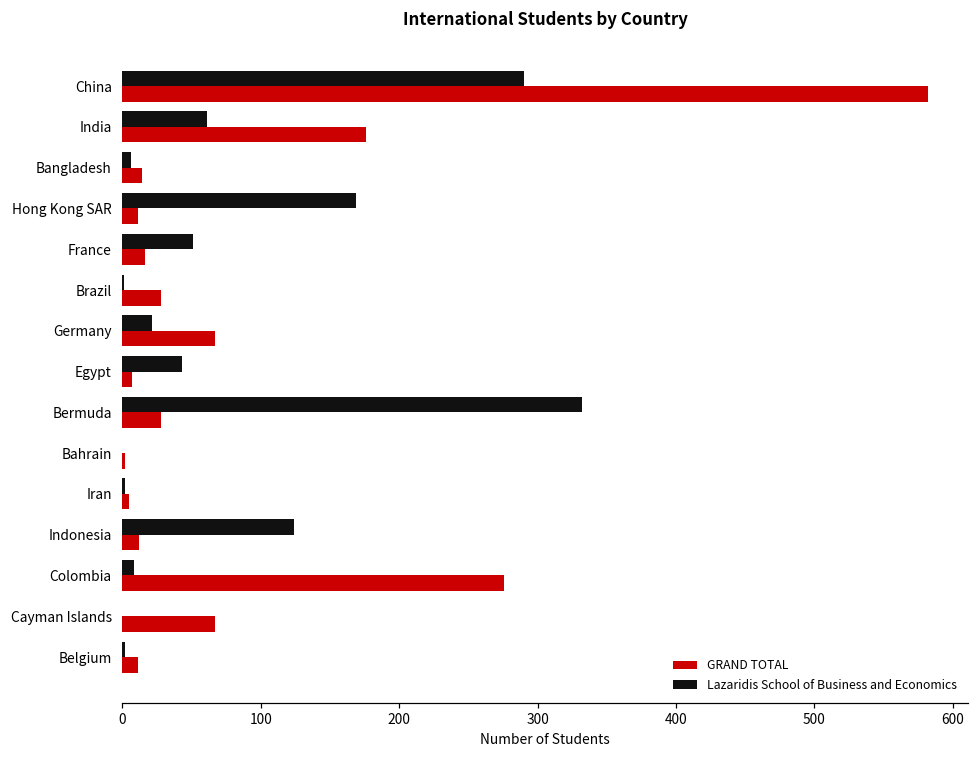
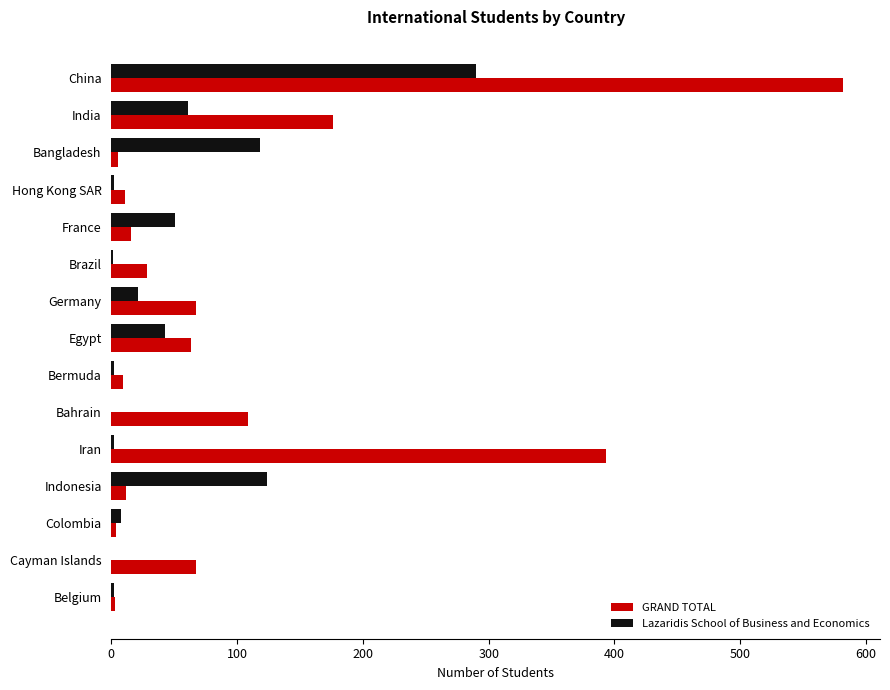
  {
    "GRAND TOTAL": {
      "China": 582,
      "India": 176,
-     "Bangladesh": 14,
+     "Bangladesh": 5,
      "Hong Kong SAR": 11,
      "France": 16,
      "Brazil": 28,
      "Germany": 67,
-     "Egypt": 7,
-     "Bermuda": 28,
-     "Bahrain": 2,
-     "Iran": 5,
+     "Egypt": 63,
+     "Bermuda": 9,
+     "Bahrain": 109,
+     "Iran": 393,
      "Indonesia": 12,
-     "Colombia": 276,
+     "Colombia": 4,
      "Cayman Islands": 67,
-     "Belgium": 11
+     "Belgium": 3
    },
    "Lazaridis School of Business and Economics": {
      "China": 290,
      "India": 61,
-     "Bangladesh": 6,
-     "Hong Kong SAR": 169,
+     "Bangladesh": 118,
+     "Hong Kong SAR": 2,
      "France": 51,
      "Germany": 21,
      "Egypt": 43,
-     "Bermuda": 332,
+     "Bermuda": 2,
      "Bahrain": 0,
      "Iran": 2,
      "Indonesia": 124,
      "Colombia": 8,
      "Cayman Islands": 0,
      "Belgium": 2
    }
  }
